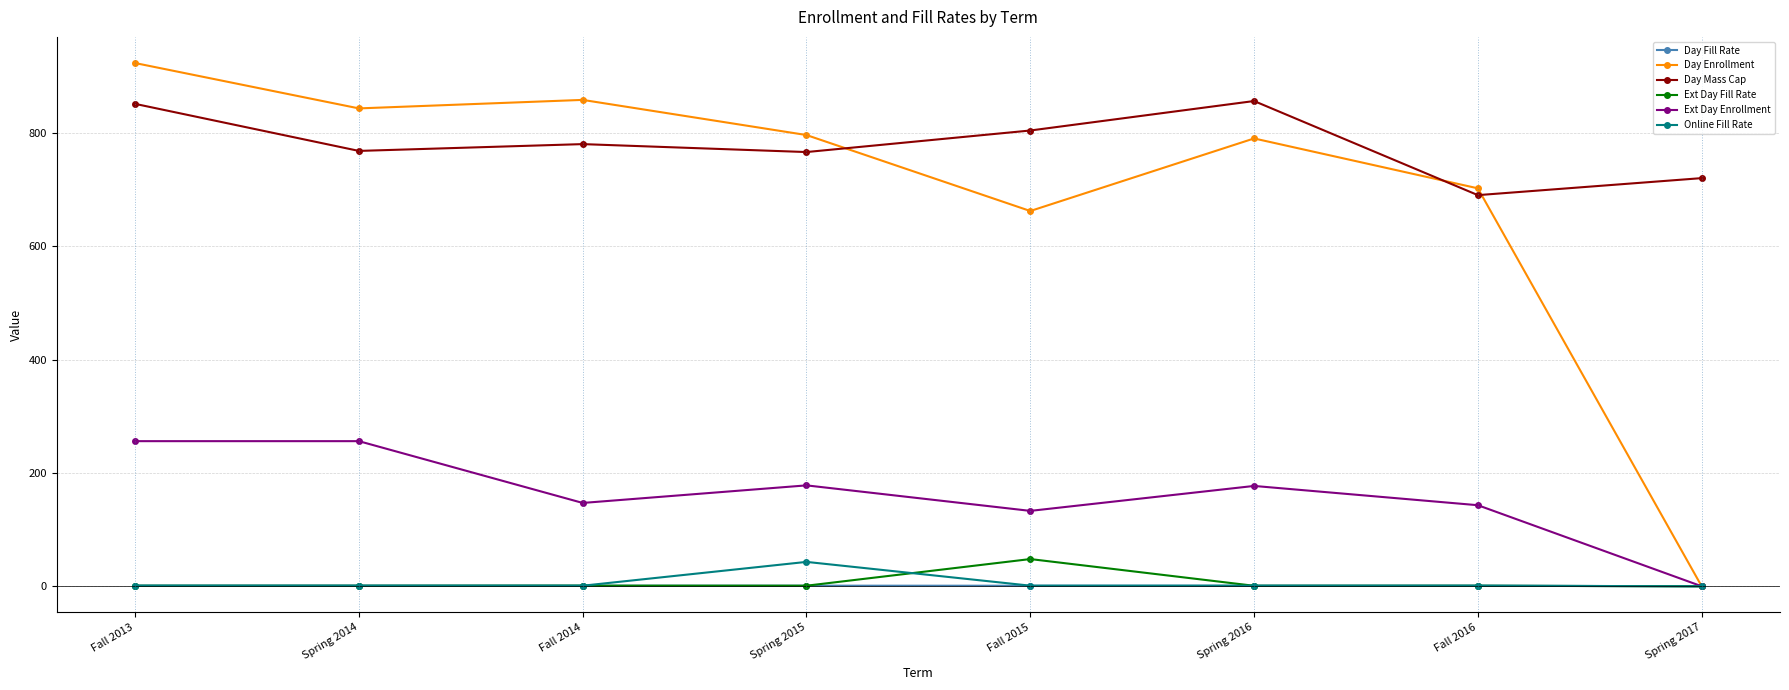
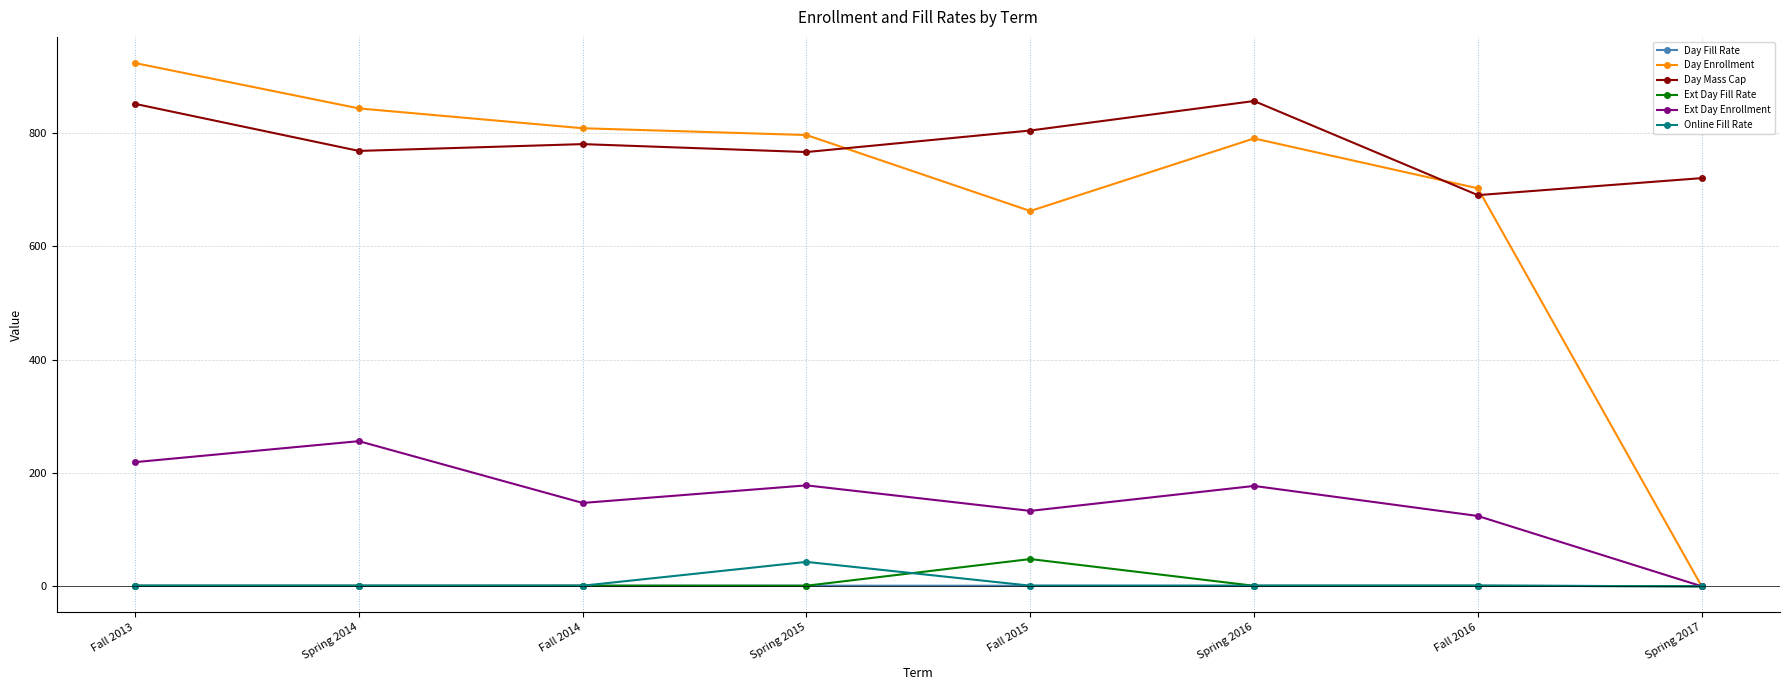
  {
    "Day Enrollment": {
      "Fall 2013": 920,
      "Spring 2014": 840,
-     "Fall 2014": 860,
+     "Fall 2014": 810,
      "Spring 2015": 800,
      "Fall 2015": 660,
      "Spring 2016": 790,
      "Fall 2016": 700
    },
    "Day Mass Cap": {
      "Fall 2013": 850,
      "Spring 2014": 770,
      "Fall 2014": 780,
      "Spring 2015": 770,
      "Fall 2015": 800,
      "Spring 2016": 860,
      "Fall 2016": 690,
      "Spring 2017": 720
    },
    "Ext Day Fill Rate": {
      "Fall 2015": 50
    },
    "Ext Day Enrollment": {
-     "Fall 2013": 260,
+     "Fall 2013": 220,
      "Spring 2014": 260,
      "Fall 2014": 150,
      "Spring 2015": 180,
      "Fall 2015": 130,
      "Spring 2016": 180,
-     "Fall 2016": 140
+     "Fall 2016": 120
    },
    "Online Fill Rate": {
      "Spring 2015": 40
    }
  }
